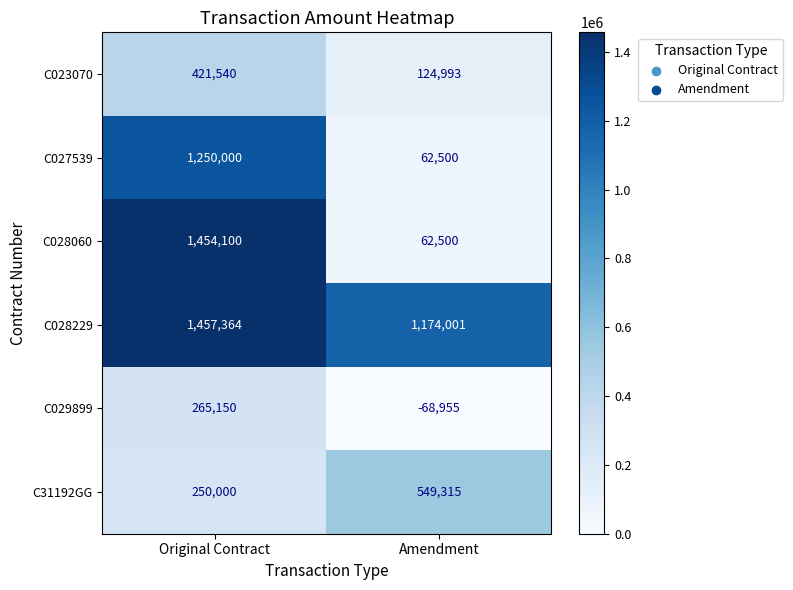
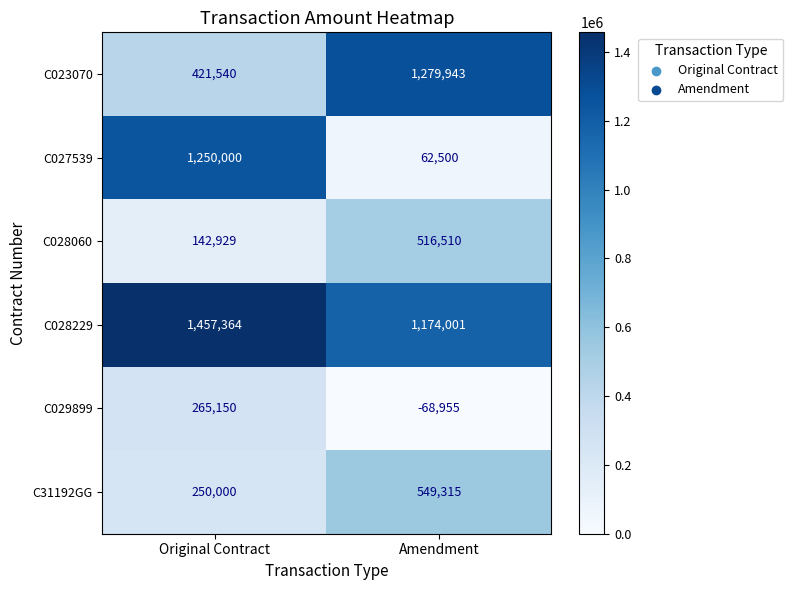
  {
    "C023070": {
      "Original Contract": "421,540",
-     "Amendment": "124,993"
+     "Amendment": "1,279,943"
    },
    "C027539": {
      "Original Contract": "1,250,000",
      "Amendment": "62,500"
    },
    "C028060": {
-     "Original Contract": "1,454,100",
-     "Amendment": "62,500"
+     "Original Contract": "142,929",
+     "Amendment": "516,510"
    },
    "C028229": {
      "Original Contract": "1,457,364",
      "Amendment": "1,174,001"
    },
    "C029899": {
      "Original Contract": "265,150",
      "Amendment": "-68,955"
    },
    "C31192GG": {
      "Original Contract": "250,000",
      "Amendment": "549,315"
    }
  }
